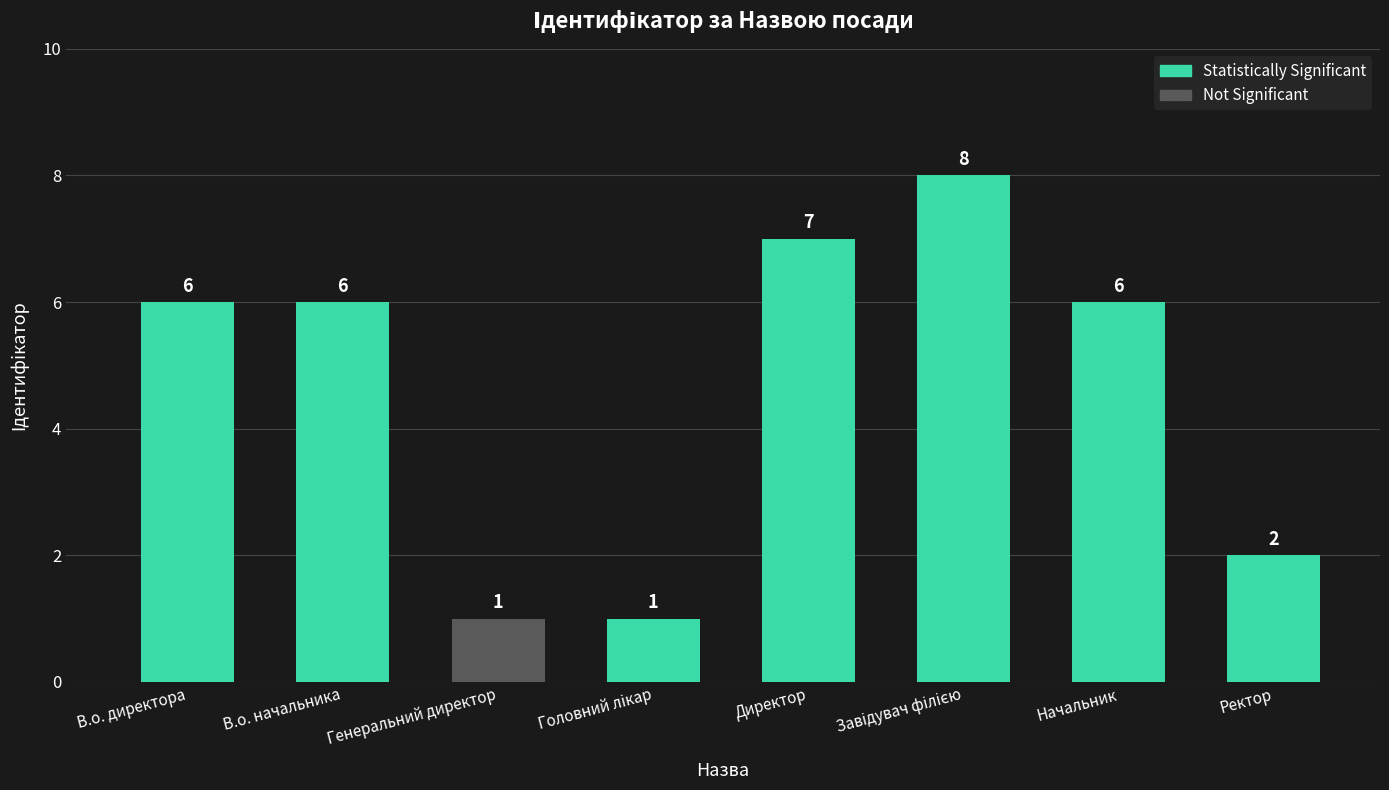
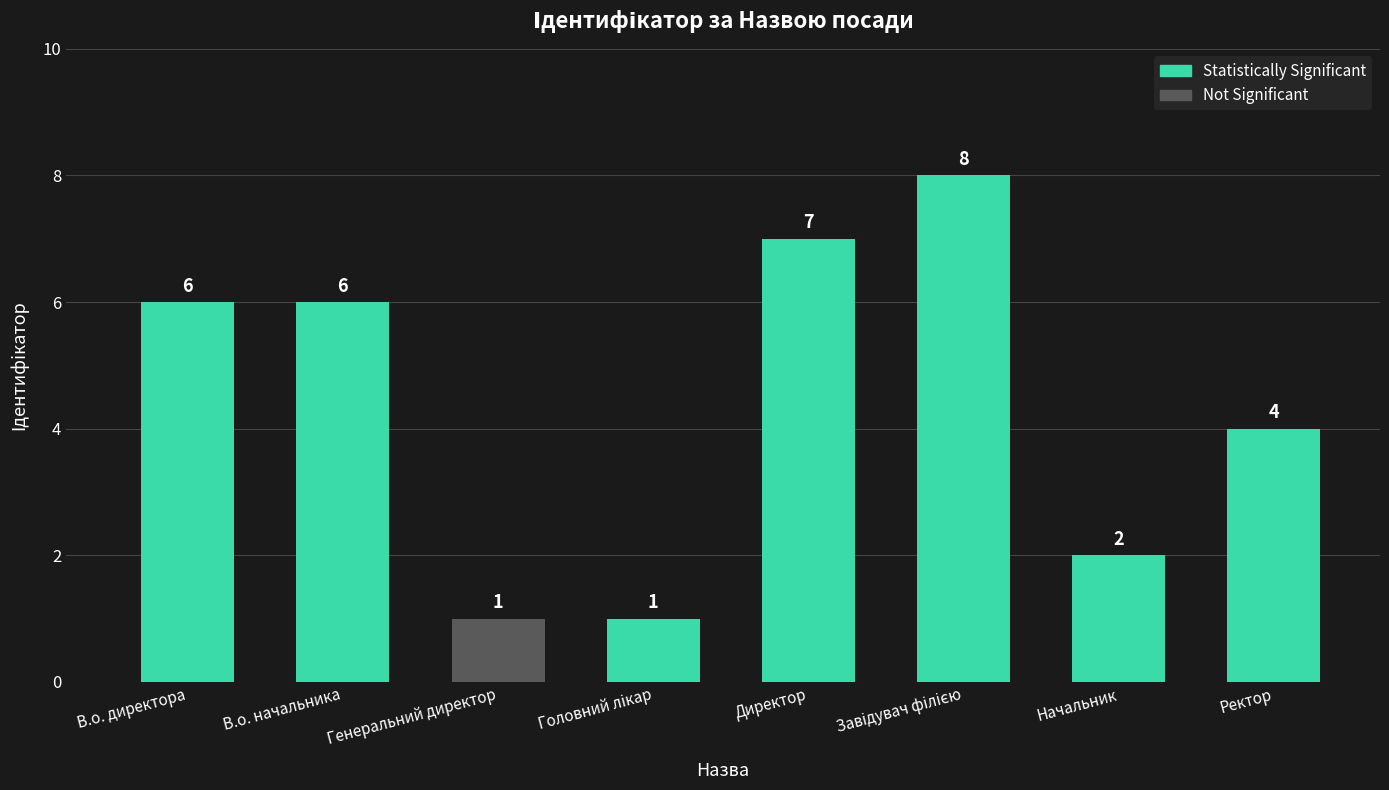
  {
    "В.о. начальника": 6,
    "Генеральний директор": 1,
    "Головний лікар": 1,
    "Директор": 7,
    "Завідувач філією": 8,
-   "Начальник": 6,
-   "Ректор": 2
+   "Начальник": 2,
+   "Ректор": 4
  }
